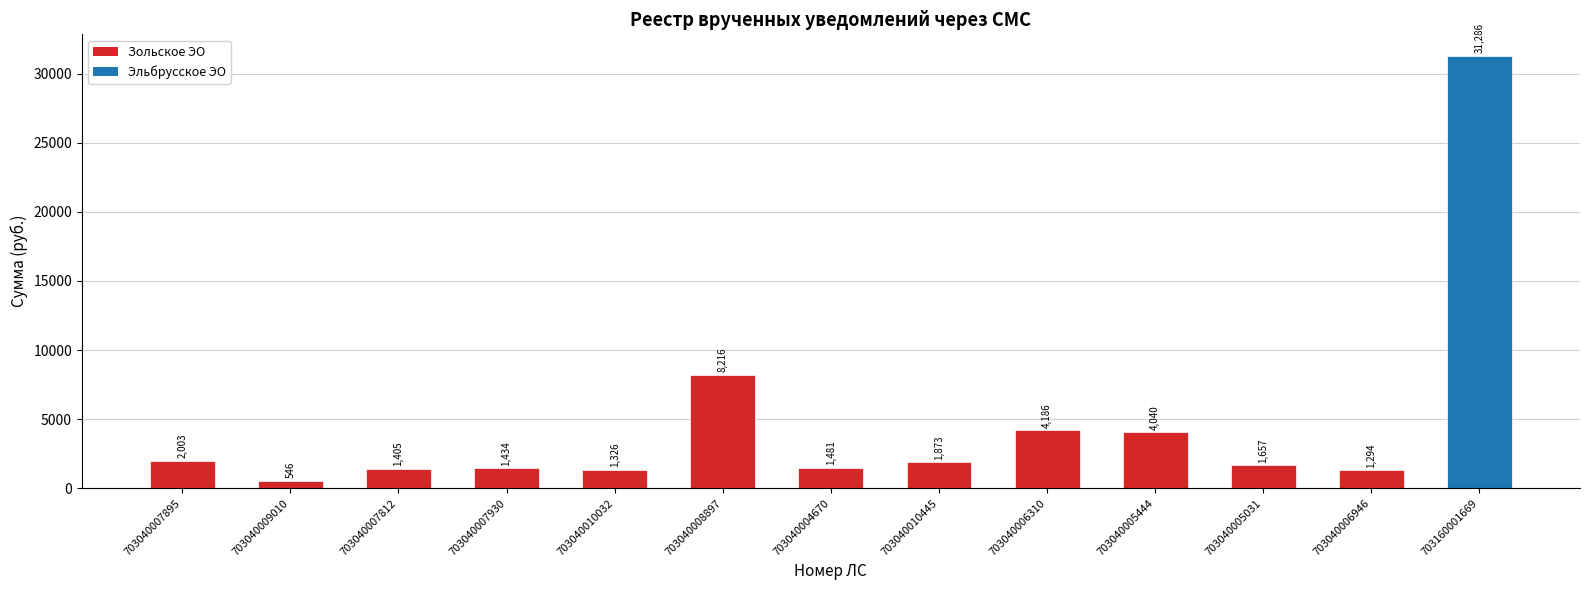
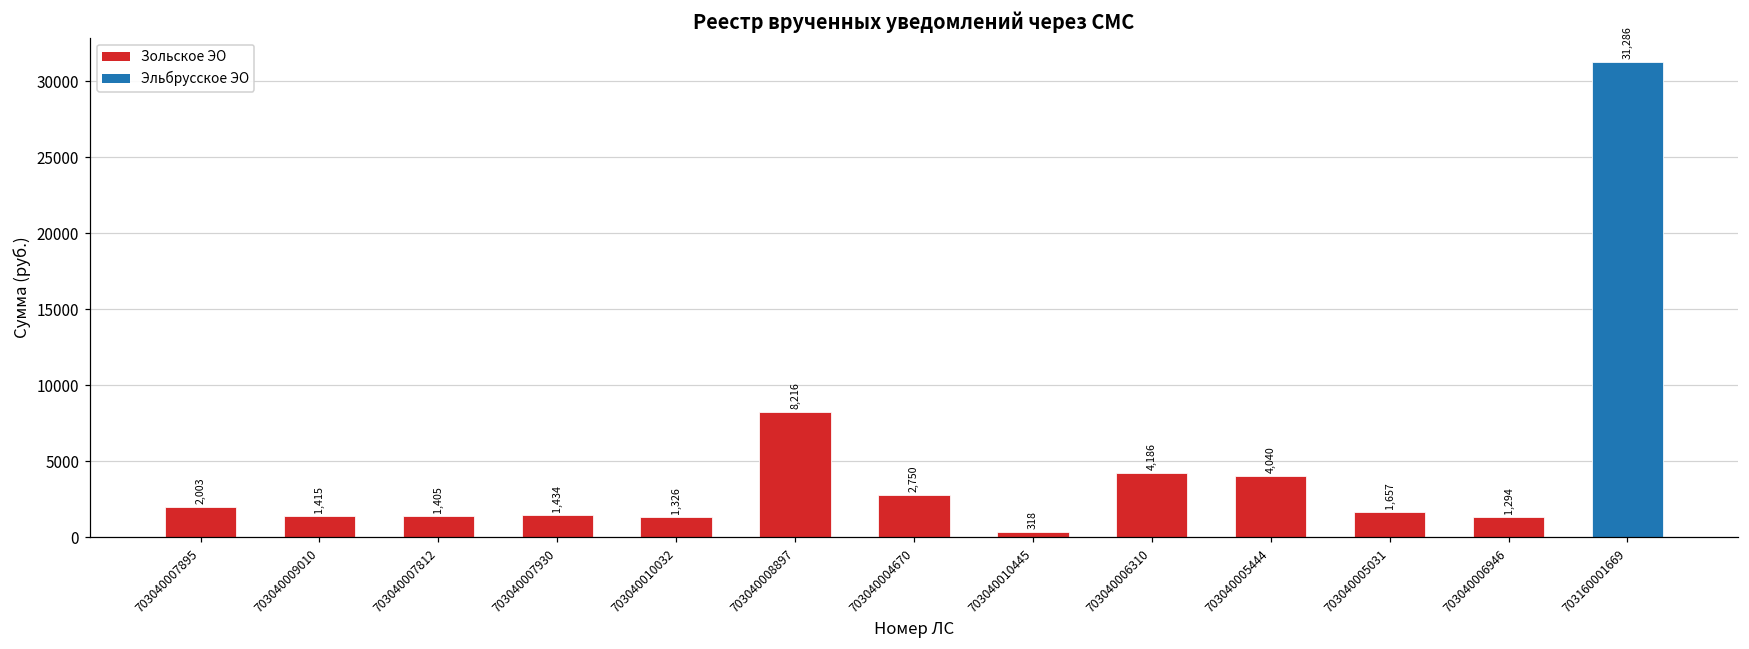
  {
    "703040007895": "2,003",
-   "703040009010": "546",
+   "703040009010": "1,415",
    "703040007812": "1,405",
    "703040007930": "1,434",
    "703040010032": "1,326",
    "703040008897": "8,216",
-   "703040004670": "1,481",
-   "703040010445": "1,873",
+   "703040004670": "2,750",
+   "703040010445": "318",
    "703040006310": "4,186",
    "703040005444": "4,040",
    "703040005031": "1,657",
    "703040006946": "1,294",
    "703160001669": "31,286"
  }
